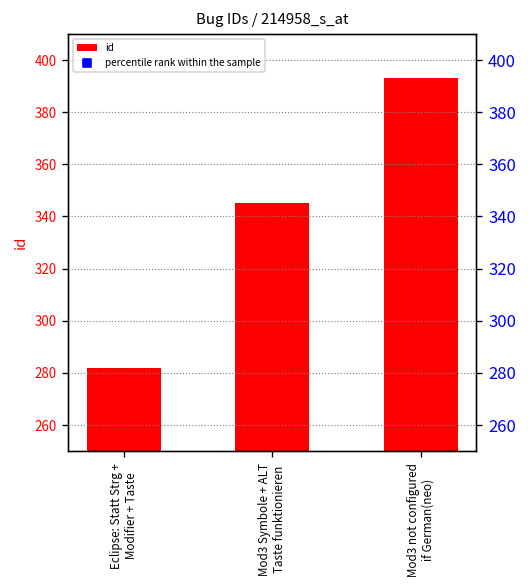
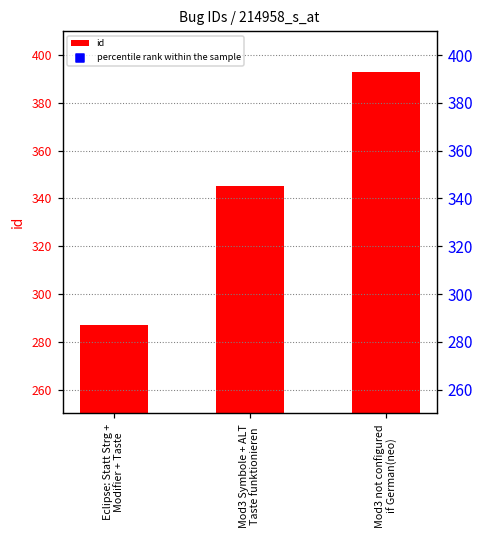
  {
    "id": {
-     "Eclipse: Statt Strg + Modifier + Taste": 282,
+     "Eclipse: Statt Strg + Modifier + Taste": 287,
      "Mod3 Symbole + ALT Taste funktionieren": 345,
      "Mod3 not configured if German(neo)": 393
    }
  }
